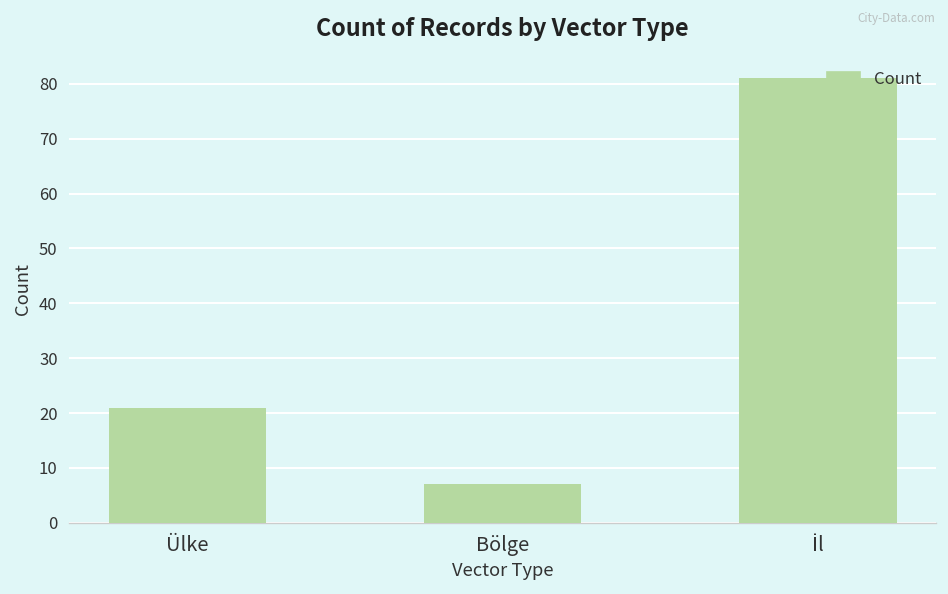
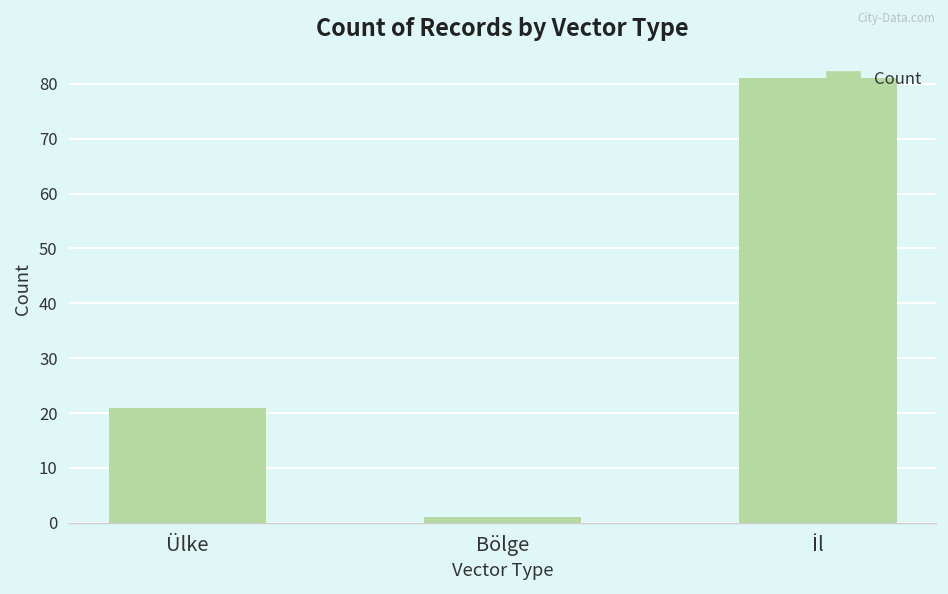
  {
    "Ülke": 21,
-   "Bölge": 7,
+   "Bölge": 1,
    "İl": 81
  }
